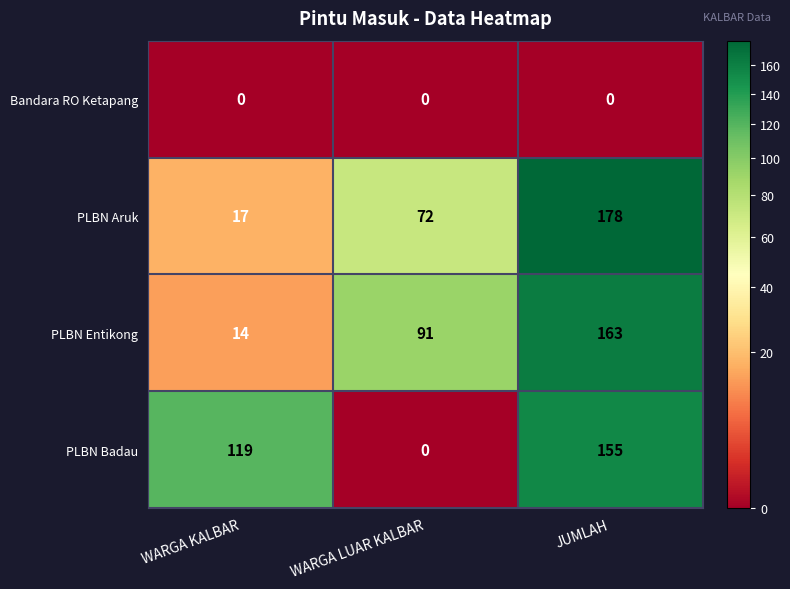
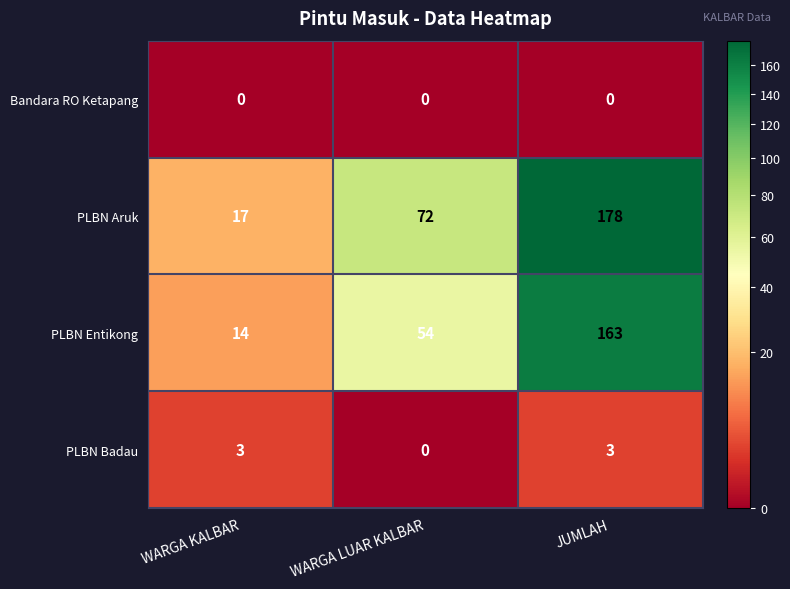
  {
    "Bandara RO Ketapang": {
      "WARGA KALBAR": 0,
      "WARGA LUAR KALBAR": 0,
      "JUMLAH": 0
    },
    "PLBN Aruk": {
      "WARGA KALBAR": 17,
      "WARGA LUAR KALBAR": 72,
      "JUMLAH": 178
    },
    "PLBN Entikong": {
      "WARGA KALBAR": 14,
-     "WARGA LUAR KALBAR": 91,
+     "WARGA LUAR KALBAR": 54,
      "JUMLAH": 163
    },
    "PLBN Badau": {
-     "WARGA KALBAR": 119,
+     "WARGA KALBAR": 3,
      "WARGA LUAR KALBAR": 0,
-     "JUMLAH": 155
+     "JUMLAH": 3
    }
  }
